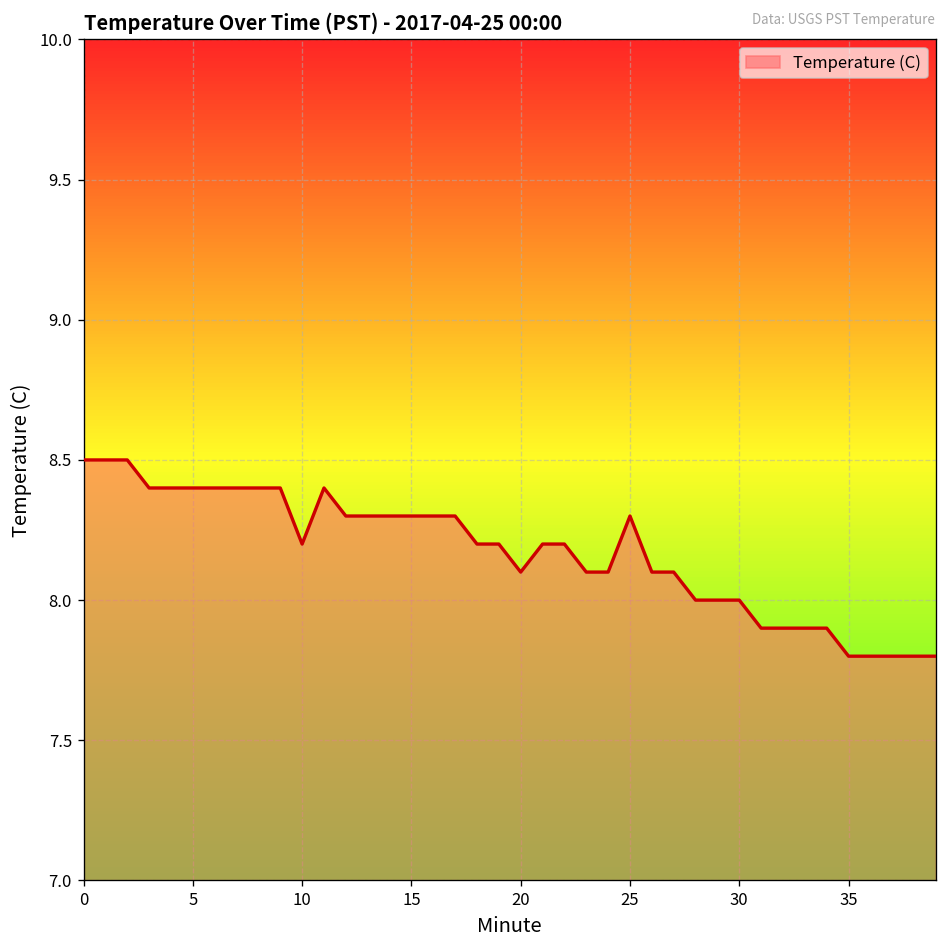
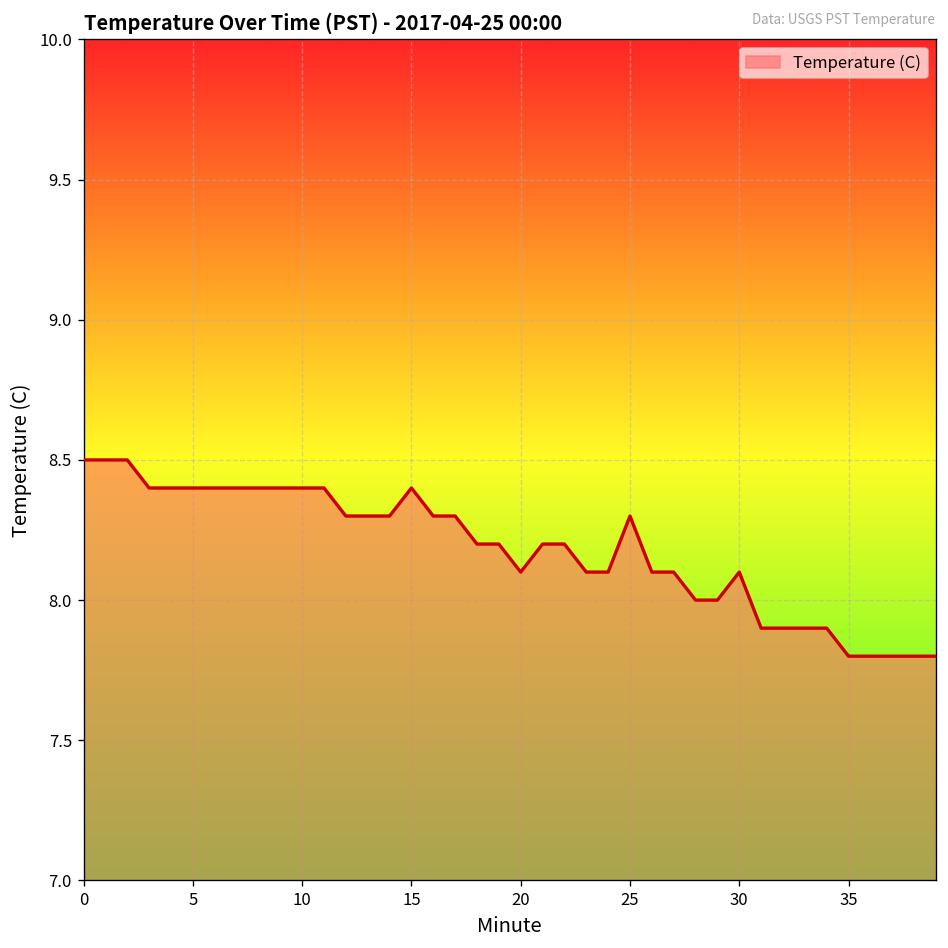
  {
    "0": 8.5,
    "5": 8.4,
-   "10": 8.2,
-   "15": 8.3,
+   "10": 8.4,
+   "15": 8.4,
    "20": 8.1,
    "25": 8.3,
-   "30": 8.0,
+   "30": 8.1,
    "35": 7.8
  }
